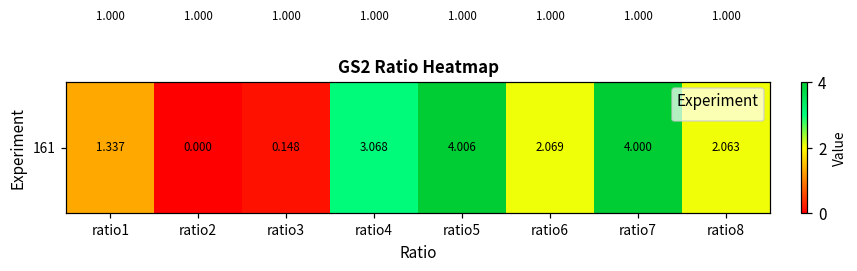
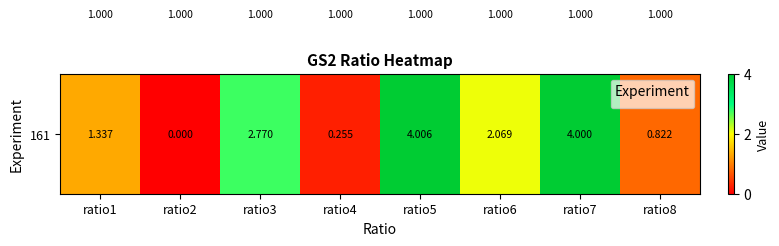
  {
    "161": {
      "ratio1": 1.337,
      "ratio2": 0.000,
-     "ratio3": 0.148,
-     "ratio4": 3.068,
+     "ratio3": 2.770,
+     "ratio4": 0.255,
      "ratio5": 4.006,
      "ratio6": 2.069,
      "ratio7": 4.000,
-     "ratio8": 2.063
+     "ratio8": 0.822
    }
  }
